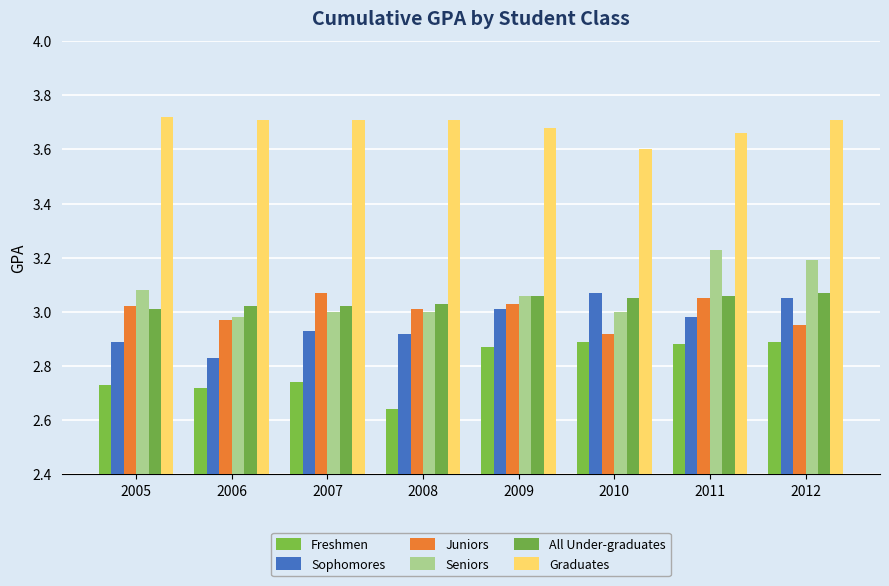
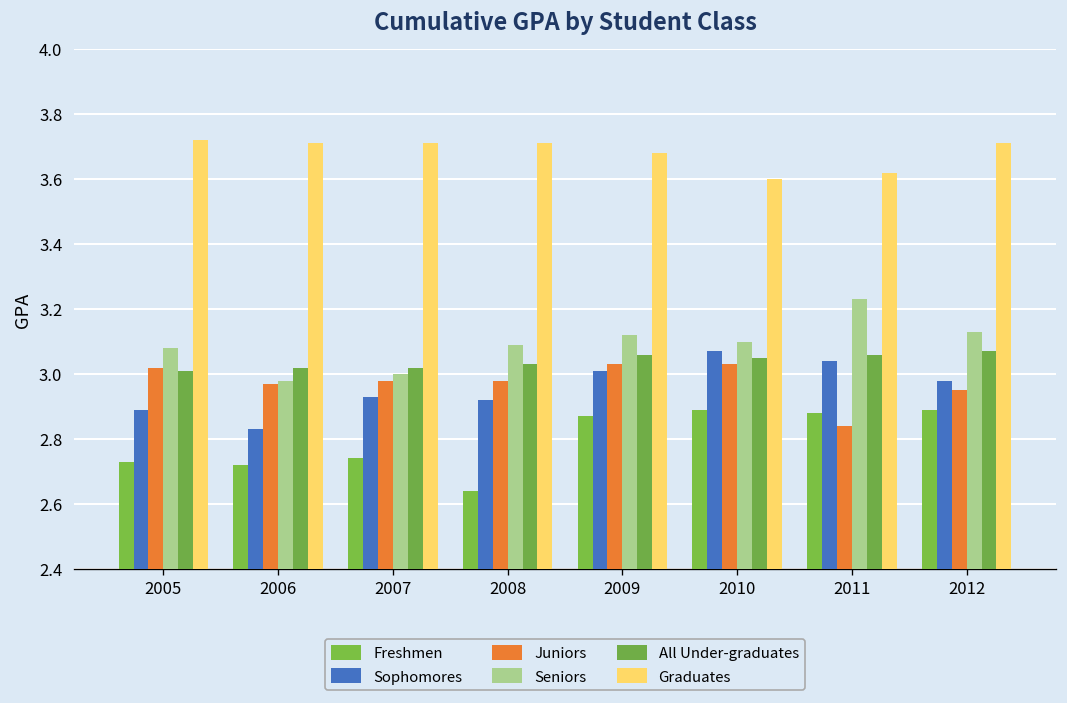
  {
    "Sophomores": {
      "2005": 2.89,
      "2006": 2.83,
      "2007": 2.93,
      "2008": 2.92,
      "2009": 3.01,
      "2010": 3.07,
-     "2011": 2.98,
-     "2012": 3.05
+     "2011": 3.04,
+     "2012": 2.98
    },
    "Juniors": {
      "2005": 3.02,
      "2006": 2.97,
-     "2007": 3.07,
-     "2008": 3.01,
+     "2007": 2.98,
+     "2008": 2.98,
      "2009": 3.03,
-     "2010": 2.92,
-     "2011": 3.05,
+     "2010": 3.03,
+     "2011": 2.84,
      "2012": 2.95
    },
    "Seniors": {
      "2005": 3.08,
      "2006": 2.98,
      "2007": 3.00,
-     "2008": 3.00,
-     "2009": 3.06,
-     "2010": 3.0,
+     "2008": 3.09,
+     "2009": 3.12,
+     "2010": 3.1,
      "2011": 3.23,
-     "2012": 3.19
+     "2012": 3.13
    },
    "Graduates": {
      "2005": 3.72,
      "2006": 3.71,
      "2007": 3.71,
      "2008": 3.71,
      "2009": 3.68,
      "2010": 3.60,
-     "2011": 3.66,
+     "2011": 3.62,
      "2012": 3.71
    }
  }
